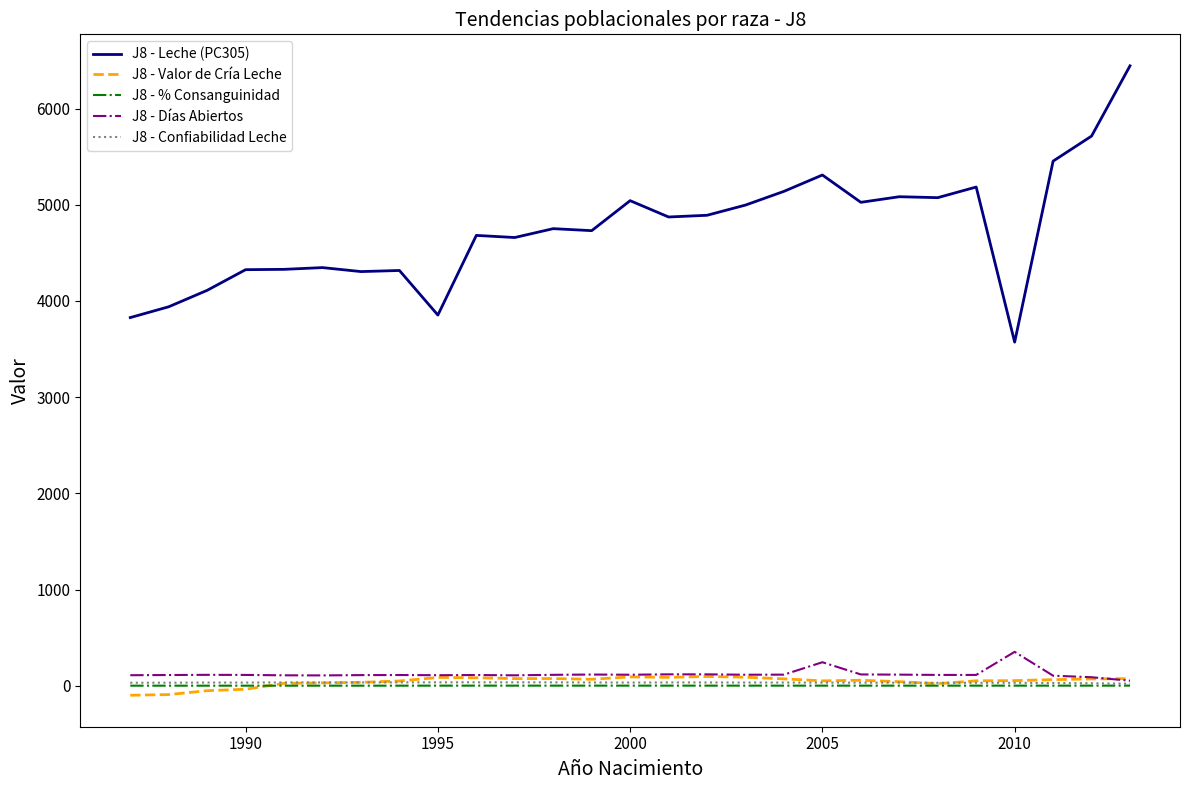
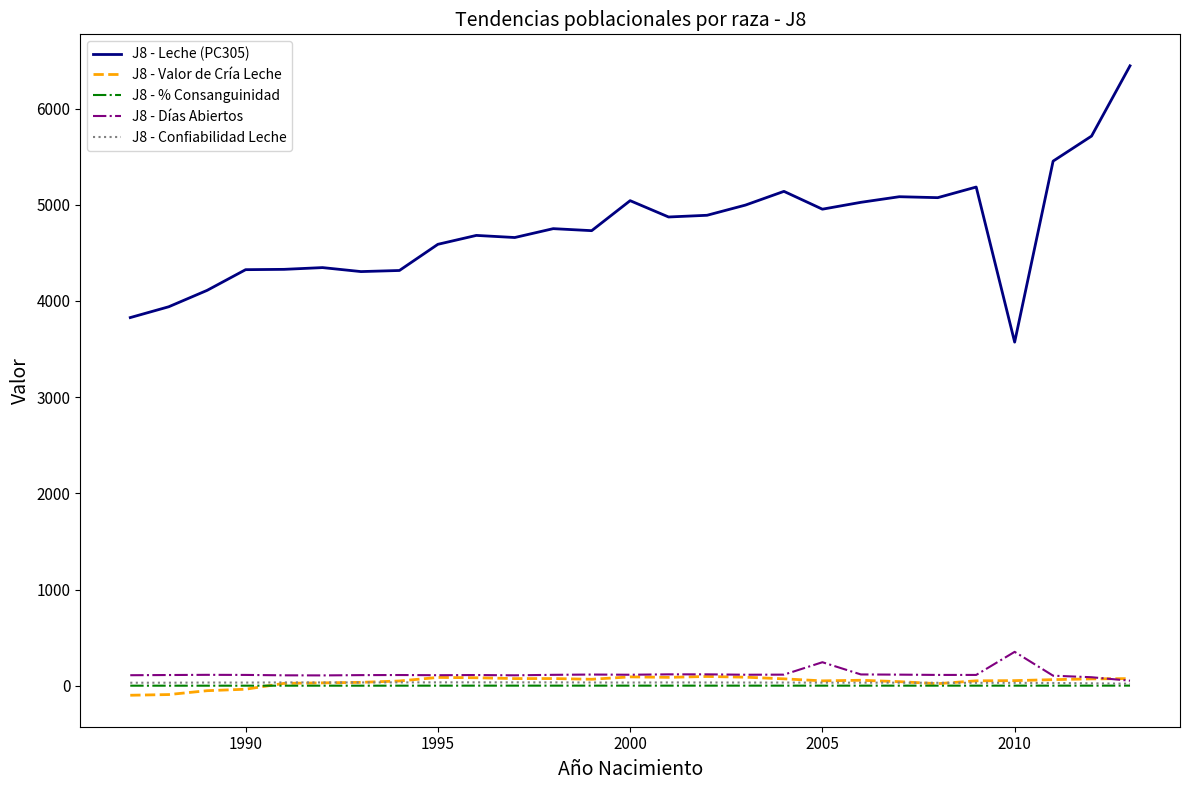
  {
    "J8 - Leche (PC305)": {
      "1990": 4300,
-     "1995": 3900,
+     "1995": 4600,
      "2000": 5000,
-     "2005": 5300,
+     "2005": 5000,
      "2010": 3600
    },
    "J8 - Valor de Cría Leche": {
      "1990": 0
    },
    "J8 - % Consanguinidad": {
      "1990": 0,
      "1995": 0,
      "2000": 0,
      "2005": 0,
      "2010": 0
    },
    "J8 - Días Abiertos": {
      "1990": 100,
      "2005": 200,
      "2010": 400
    },
    "J8 - Confiabilidad Leche": {
      "1990": 0,
      "1995": 0,
      "2000": 0
    }
  }
